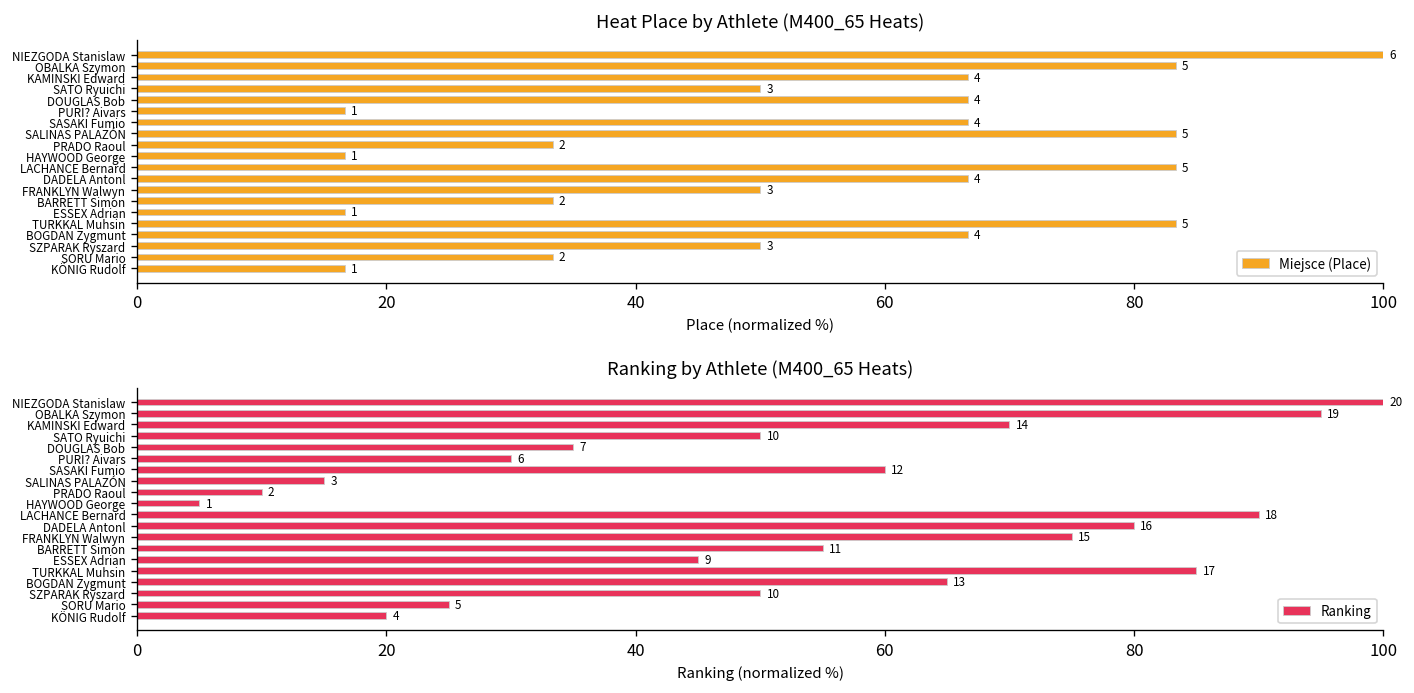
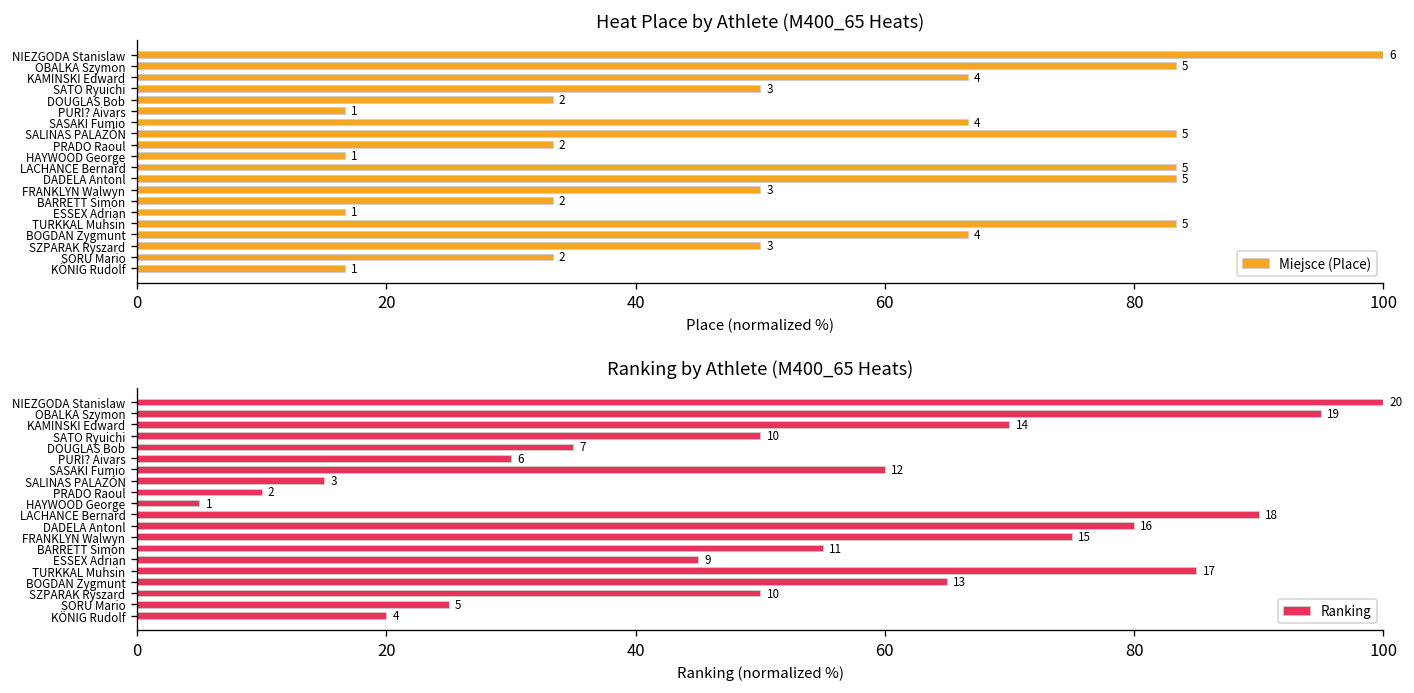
  {
    "Heat Place by Athlete (M400_65 Heats)": {
-     "DOUGLAS Bob": 4,
-     "DADELA Antonl": 4
+     "DOUGLAS Bob": 2,
+     "DADELA Antonl": 5
    }
  }
